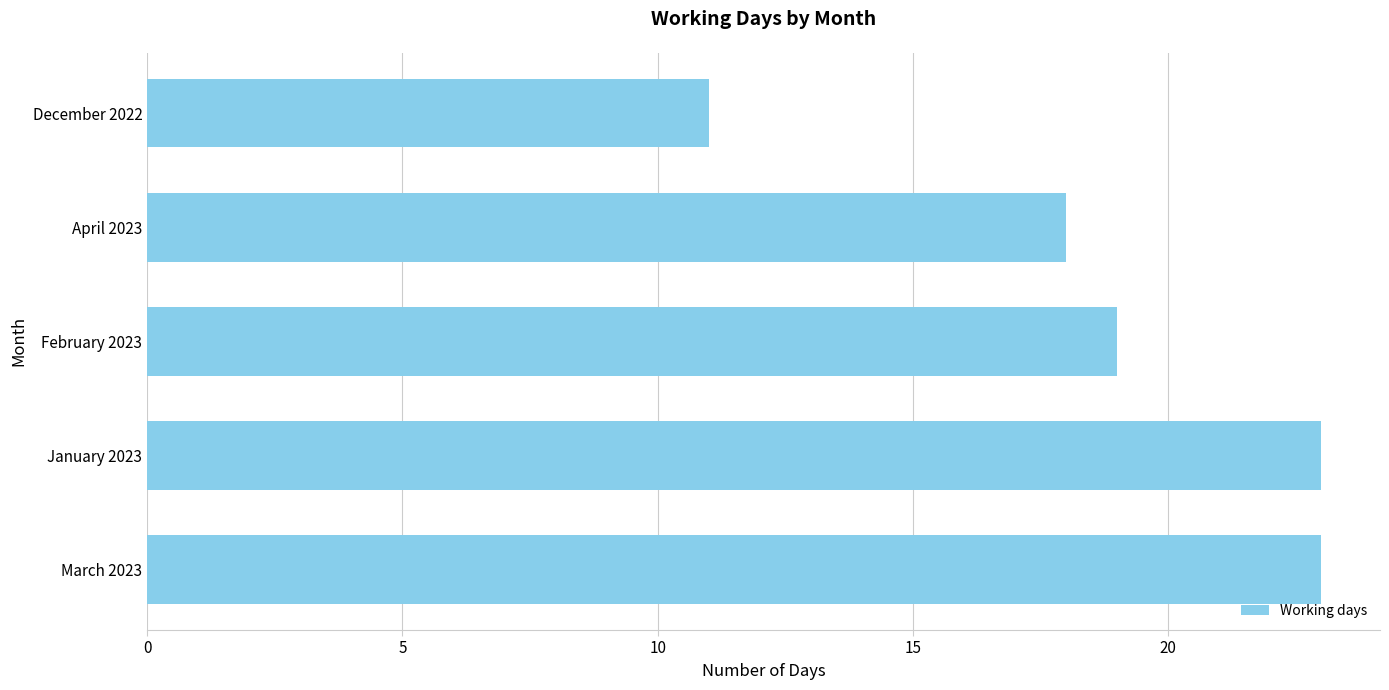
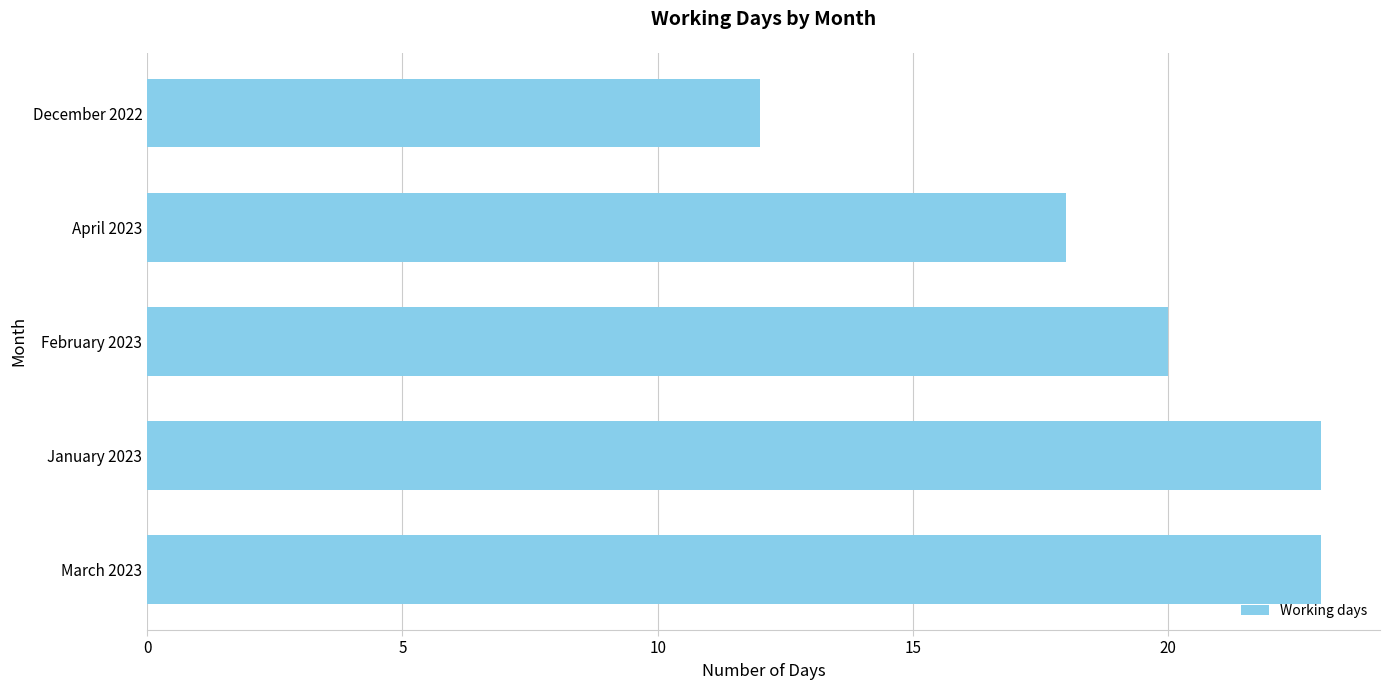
  {
-   "December 2022": 11,
+   "December 2022": 12,
    "April 2023": 18,
-   "February 2023": 19,
+   "February 2023": 20,
    "January 2023": 23,
    "March 2023": 23
  }
